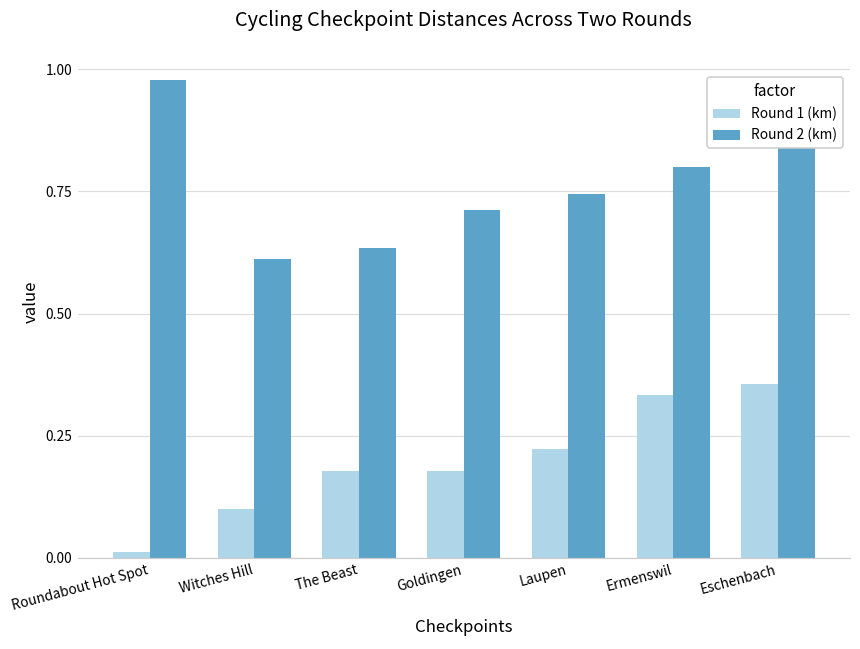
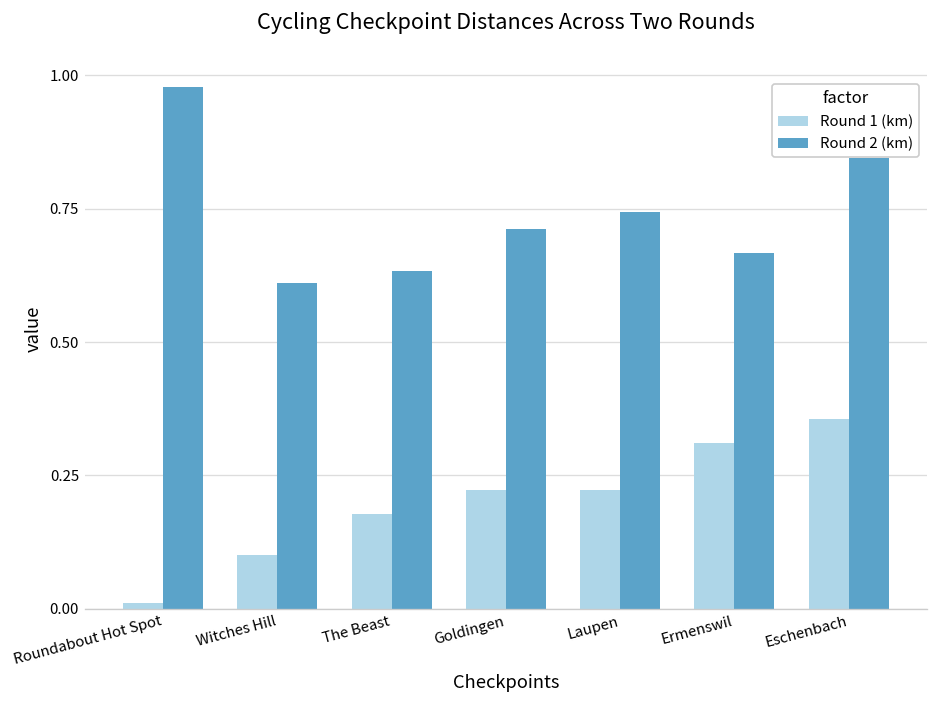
  {
    "Round 1 (km)": {
      "Roundabout Hot Spot": 0.01,
      "Witches Hill": 0.10,
      "The Beast": 0.18,
-     "Goldingen": 0.18,
+     "Goldingen": 0.22,
      "Laupen": 0.22,
-     "Ermenswil": 0.33,
+     "Ermenswil": 0.31,
      "Eschenbach": 0.36
    },
    "Round 2 (km)": {
      "Roundabout Hot Spot": 0.98,
      "Witches Hill": 0.61,
      "The Beast": 0.63,
      "Goldingen": 0.71,
      "Laupen": 0.74,
-     "Ermenswil": 0.80
+     "Ermenswil": 0.67
    }
  }
